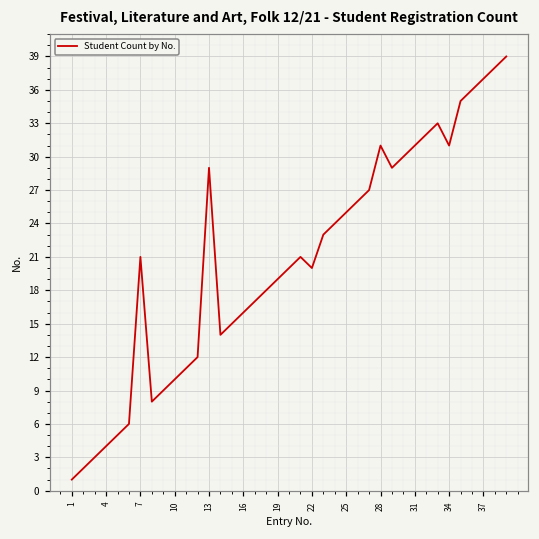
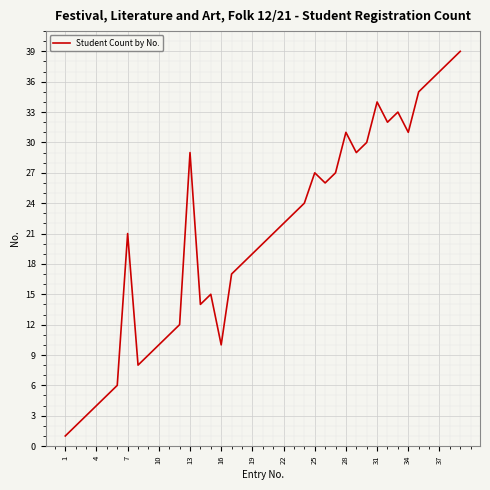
  {
    "1": 1,
    "4": 4,
    "7": 21,
    "10": 10,
    "13": 29,
-   "16": 16,
+   "16": 10,
    "19": 19,
-   "22": 20,
-   "25": 25,
+   "22": 22,
+   "25": 27,
    "28": 31,
-   "31": 31,
+   "31": 34,
    "34": 31,
    "37": 37
  }
